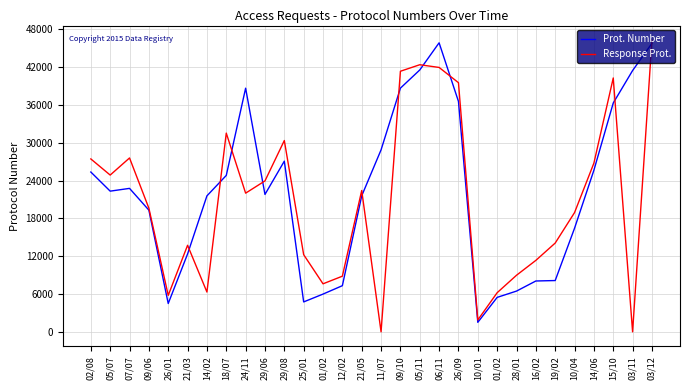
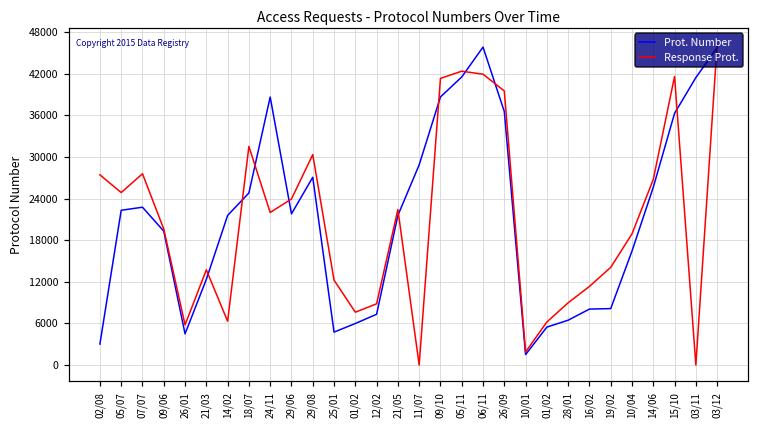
  {
    "Prot. Number": {
-     "02/08": 25000,
+     "02/08": 3000,
      "05/07": 22000,
      "07/07": 23000,
      "26/01": 4000,
      "21/03": 12000,
      "14/02": 22000,
      "18/07": 25000,
      "24/11": 39000,
      "29/06": 22000,
      "29/08": 27000,
      "25/01": 5000,
      "12/02": 7000,
      "21/05": 22000,
      "11/07": 29000,
      "09/10": 39000,
      "05/11": 42000,
      "06/11": 46000,
      "26/09": 37000,
      "28/01": 6000,
      "16/02": 8000,
      "19/02": 8000,
      "10/04": 16000,
      "14/06": 26000,
      "15/10": 36000,
      "03/11": 41000
    },
    "Response Prot.": {
      "02/08": 27000,
      "05/07": 25000,
      "07/07": 28000,
      "26/01": 6000,
      "21/03": 14000,
      "14/02": 6000,
      "18/07": 32000,
      "24/11": 22000,
      "29/06": 24000,
      "29/08": 30000,
      "25/01": 12000,
      "12/02": 9000,
      "21/05": 22000,
      "11/07": 0,
      "09/10": 41000,
      "05/11": 42000,
      "06/11": 42000,
      "26/09": 40000,
      "28/01": 9000,
      "16/02": 11000,
      "19/02": 14000,
      "10/04": 19000,
      "14/06": 27000,
-     "15/10": 40000,
+     "15/10": 42000,
      "03/11": 0
    }
  }
